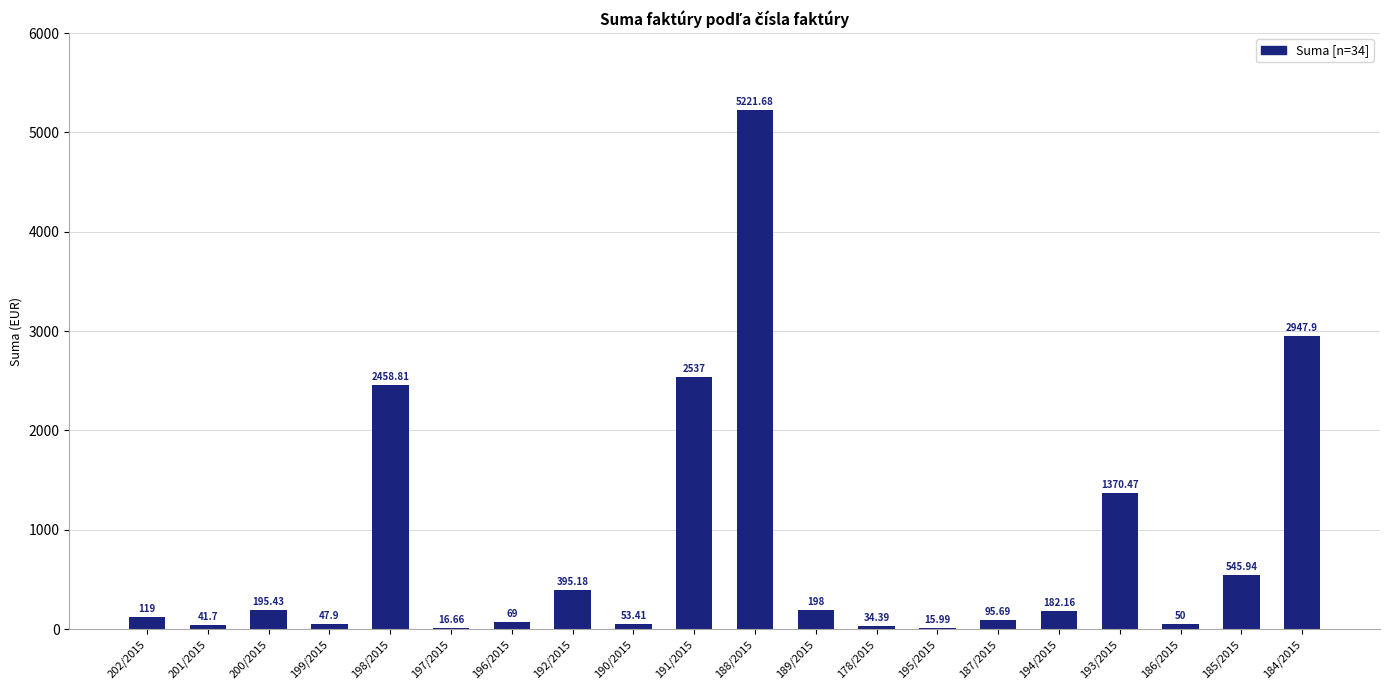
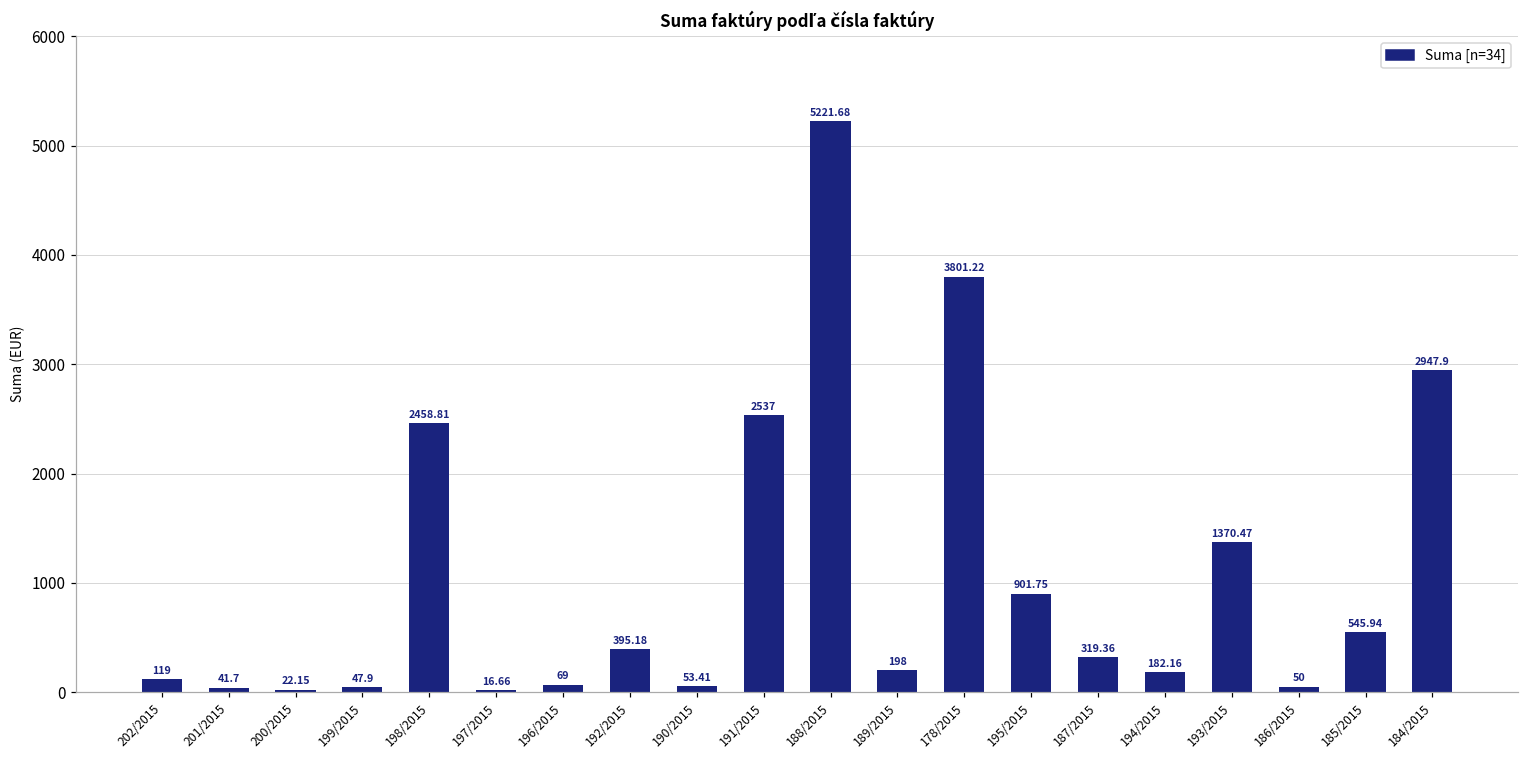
  {
    "202/2015": 119,
    "201/2015": 41.7,
-   "200/2015": 195.43,
+   "200/2015": 22.15,
    "199/2015": 47.9,
    "198/2015": 2458.81,
    "197/2015": 16.66,
    "196/2015": 69,
    "192/2015": 395.18,
    "190/2015": 53.41,
    "191/2015": 2537,
    "188/2015": 5221.68,
    "189/2015": 198,
-   "178/2015": 34.39,
-   "195/2015": 15.99,
-   "187/2015": 95.69,
+   "178/2015": 3801.22,
+   "195/2015": 901.75,
+   "187/2015": 319.36,
    "194/2015": 182.16,
    "193/2015": 1370.47,
    "186/2015": 50,
    "185/2015": 545.94,
    "184/2015": 2947.9
  }
